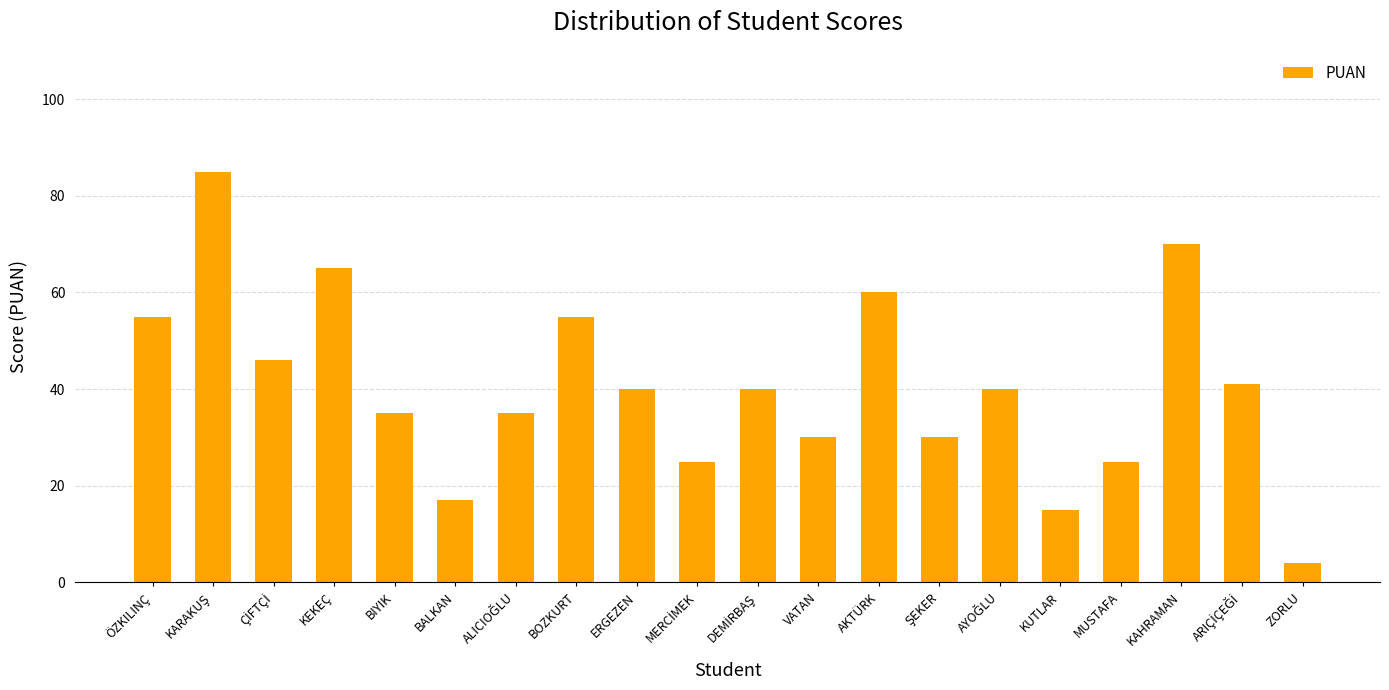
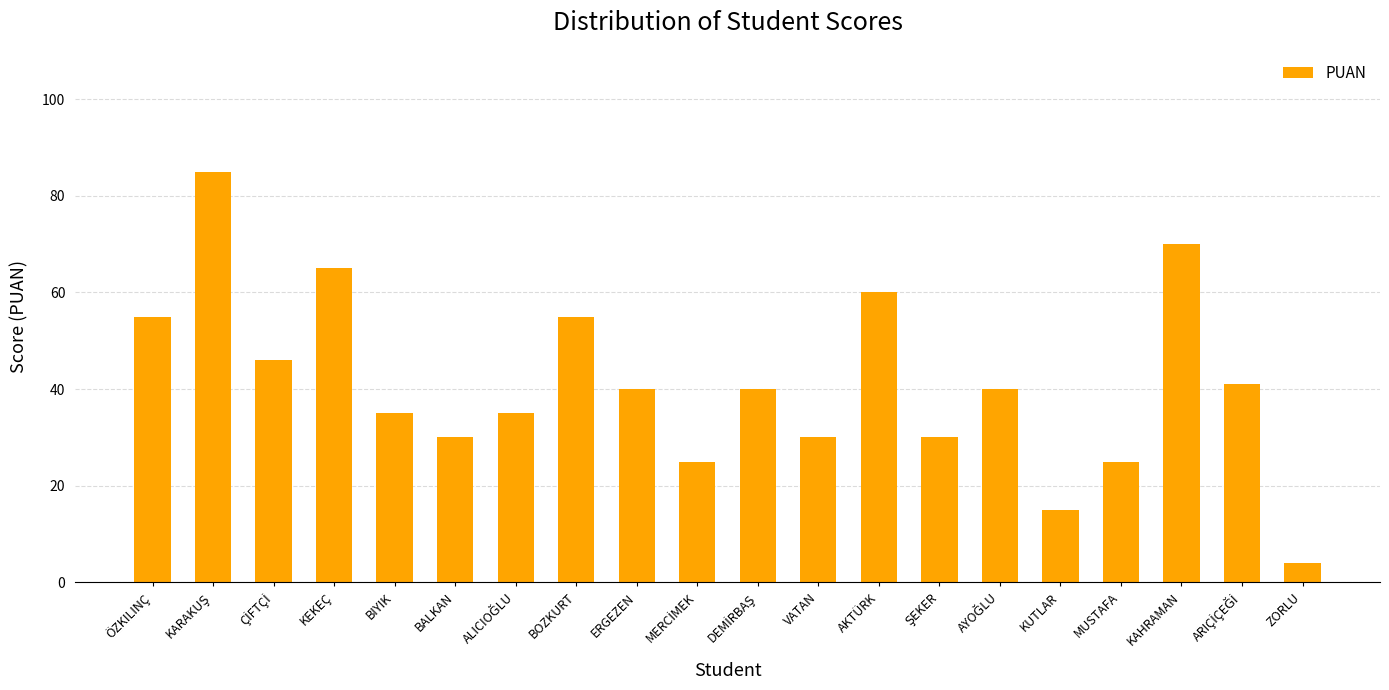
  {
    "ÖZKILINÇ": 55,
    "KARAKUŞ": 85,
    "ÇİFTÇİ": 46,
    "KEKEÇ": 65,
    "BIYIK": 35,
-   "BALKAN": 17,
+   "BALKAN": 30,
    "ALICIOĞLU": 35,
    "BOZKURT": 55,
    "ERGEZEN": 40,
    "MERCİMEK": 25,
    "DEMİRBAŞ": 40,
    "VATAN": 30,
    "AKTÜRK": 60,
    "ŞEKER": 30,
    "AYOĞLU": 40,
    "KUTLAR": 15,
    "MUSTAFA": 25,
    "KAHRAMAN": 70,
    "ARIÇİÇEĞİ": 41,
    "ZORLU": 4
  }
